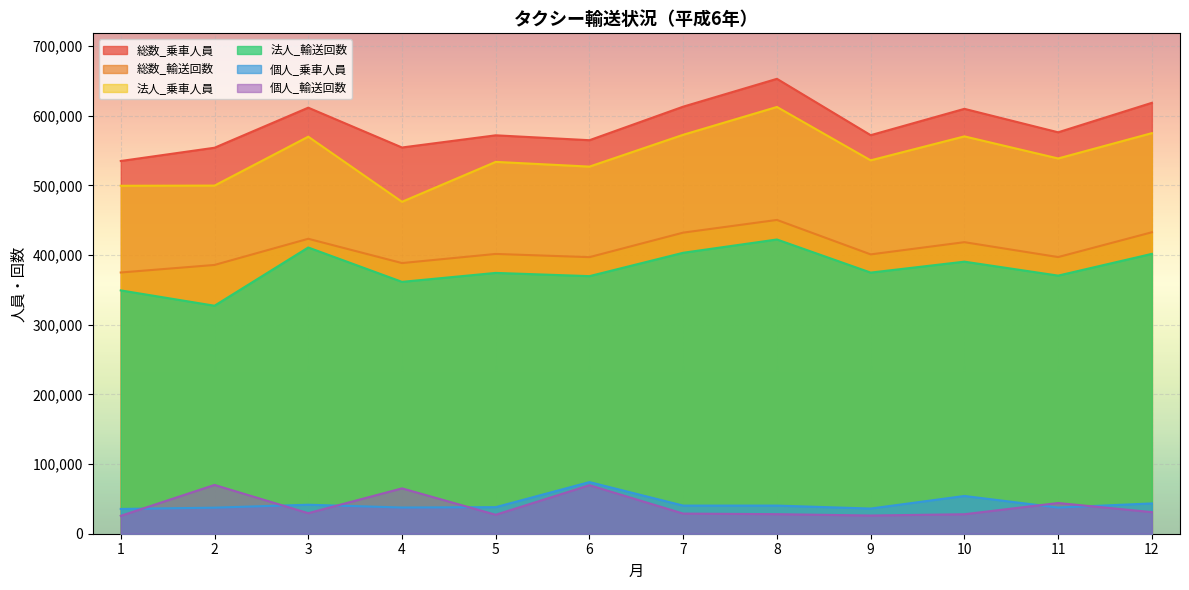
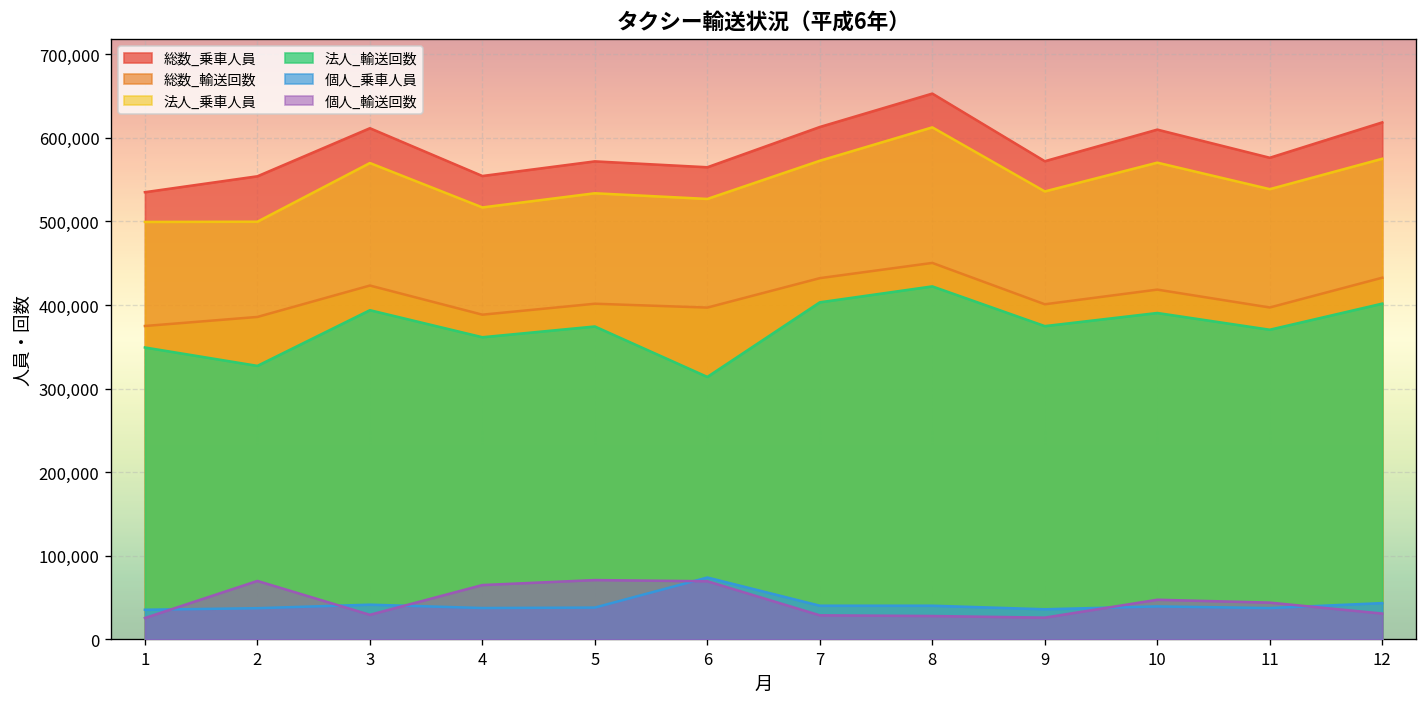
  {
    "法人_乗車人員": {
      "1": "500,000",
      "2": "500,000",
      "3": "570,000",
-     "4": "480,000",
+     "4": "520,000",
      "5": "530,000",
      "6": "530,000",
      "7": "570,000",
      "8": "610,000",
      "9": "540,000",
      "10": "570,000",
      "11": "540,000",
      "12": "580,000"
    },
    "法人_輸送回数": {
      "1": "350,000",
      "2": "330,000",
-     "3": "410,000",
+     "3": "390,000",
      "4": "360,000",
      "5": "370,000",
-     "6": "370,000",
+     "6": "310,000",
      "7": "400,000",
      "8": "420,000",
      "9": "370,000",
      "10": "390,000",
      "11": "370,000",
      "12": "400,000"
    },
    "個人_乗車人員": {
      "1": "40,000",
      "2": "40,000",
      "3": "40,000",
      "4": "40,000",
      "5": "40,000",
      "6": "70,000",
      "7": "40,000",
      "8": "40,000",
      "9": "40,000",
-     "10": "50,000",
+     "10": "40,000",
      "11": "40,000",
      "12": "40,000"
    },
    "個人_輸送回数": {
      "1": "30,000",
      "2": "70,000",
      "3": "30,000",
      "4": "70,000",
-     "5": "30,000",
+     "5": "70,000",
      "6": "70,000",
      "7": "30,000",
      "8": "30,000",
      "9": "30,000",
-     "10": "30,000",
+     "10": "50,000",
      "11": "40,000",
      "12": "30,000"
    }
  }
